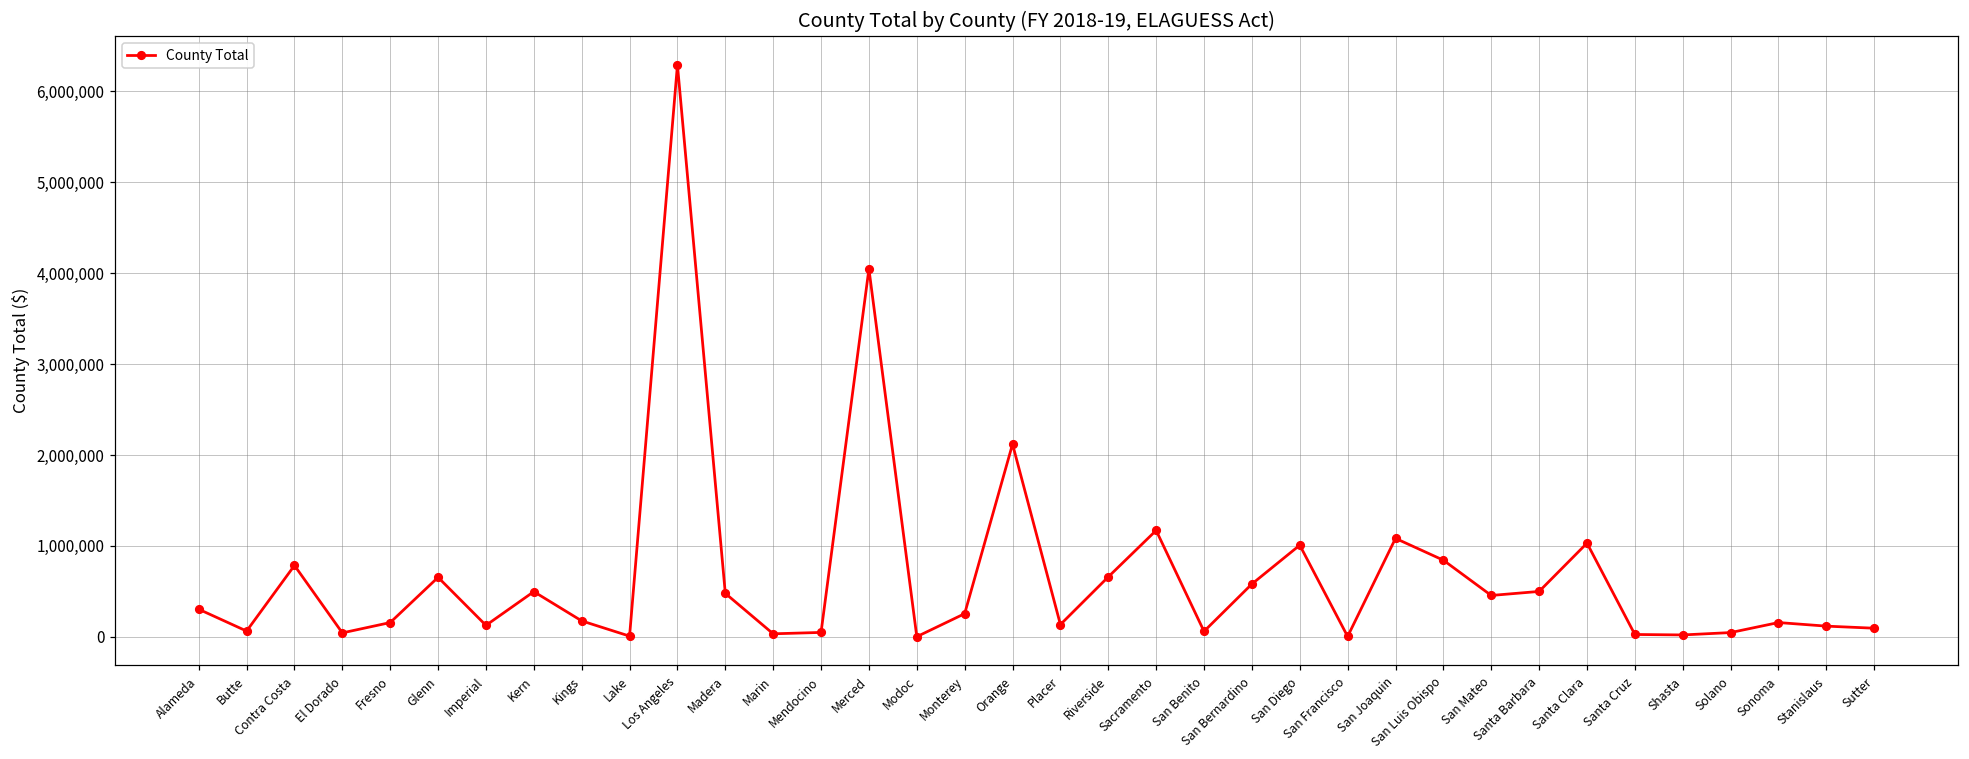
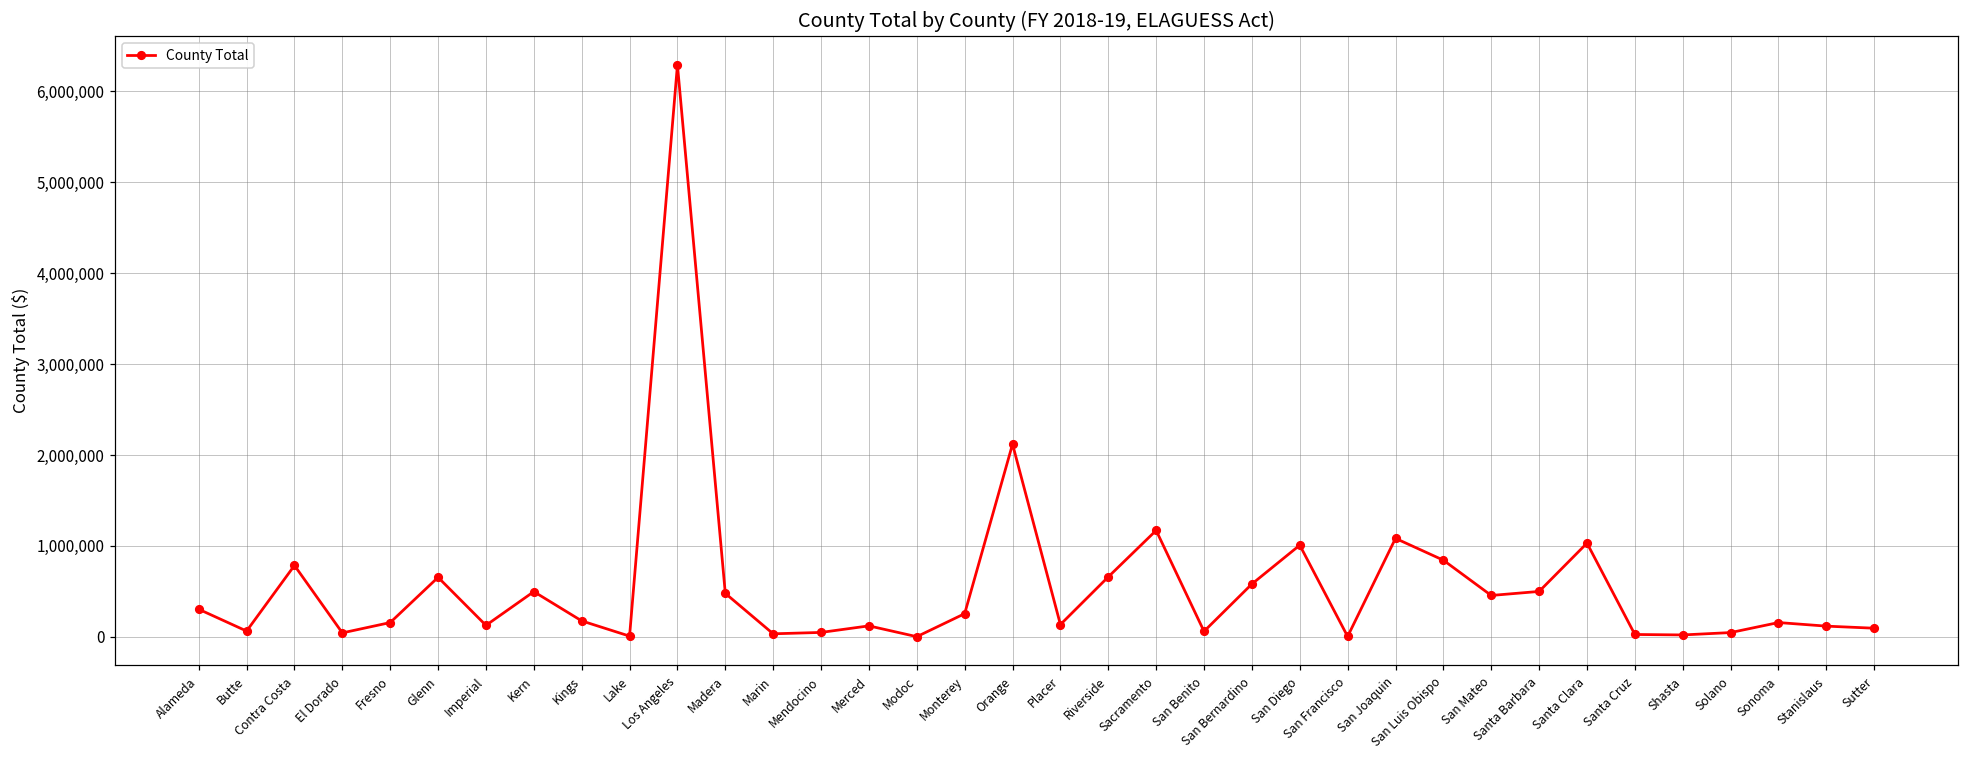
  {
    "Alameda": "300,000",
    "Butte": "100,000",
    "Contra Costa": "800,000",
    "El Dorado": "0",
    "Fresno": "200,000",
    "Glenn": "700,000",
    "Imperial": "100,000",
    "Kern": "500,000",
    "Kings": "200,000",
    "Lake": "0",
    "Los Angeles": "6,300,000",
    "Madera": "500,000",
    "Marin": "0",
    "Mendocino": "0",
-   "Merced": "4,000,000",
+   "Merced": "100,000",
    "Modoc": "0",
    "Monterey": "300,000",
    "Orange": "2,100,000",
    "Placer": "100,000",
    "Riverside": "700,000",
    "Sacramento": "1,200,000",
    "San Benito": "100,000",
    "San Bernardino": "600,000",
    "San Diego": "1,000,000",
    "San Francisco": "0",
    "San Joaquin": "1,100,000",
    "San Luis Obispo": "800,000",
    "San Mateo": "500,000",
    "Santa Barbara": "500,000",
    "Santa Clara": "1,000,000",
    "Santa Cruz": "0",
    "Shasta": "0",
    "Solano": "0",
    "Sonoma": "200,000",
    "Stanislaus": "100,000",
    "Sutter": "100,000"
  }
